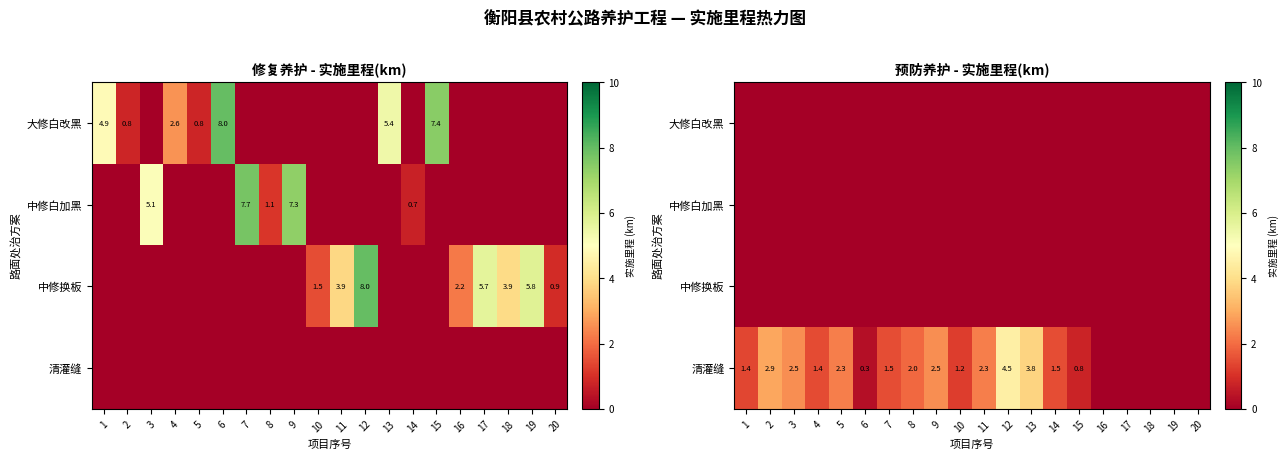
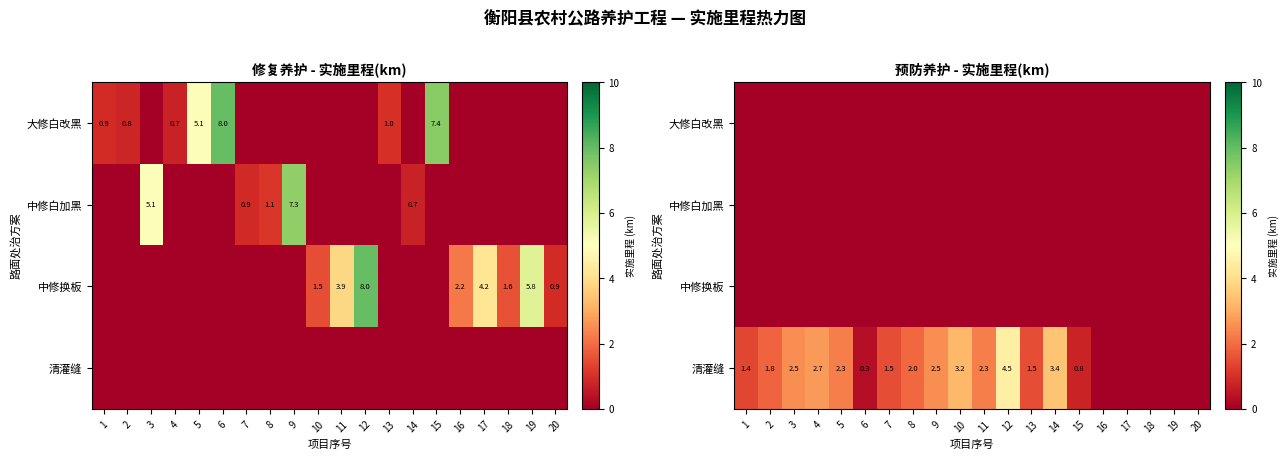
  {
    "修复养护 - 实施里程(km)": {
      "大修白改黑": {
-       "1": 4.9,
+       "1": 0.9,
        "2": 0.8,
-       "4": 2.6,
-       "5": 0.8,
+       "4": 0.7,
+       "5": 5.1,
        "6": 8.0,
-       "13": 5.4,
+       "13": 1.0,
        "15": 7.4
      },
      "中修白加黑": {
        "3": 5.1,
-       "7": 7.7,
+       "7": 0.9,
        "8": 1.1,
        "9": 7.3,
        "14": 0.7
      },
      "中修换板": {
        "10": 1.5,
        "11": 3.9,
        "12": 8.0,
        "16": 2.2,
-       "17": 5.7,
-       "18": 3.9,
+       "17": 4.2,
+       "18": 1.6,
        "19": 5.8,
        "20": 0.9
      }
    },
    "预防养护 - 实施里程(km)": {
      "清灌缝": {
        "1": 1.4,
-       "2": 2.9,
+       "2": 1.8,
        "3": 2.5,
-       "4": 1.4,
+       "4": 2.7,
        "5": 2.3,
        "6": 0.3,
        "7": 1.5,
        "8": 2.0,
        "9": 2.5,
-       "10": 1.2,
+       "10": 3.2,
        "11": 2.3,
        "12": 4.5,
-       "13": 3.8,
-       "14": 1.5,
+       "13": 1.5,
+       "14": 3.4,
        "15": 0.8
      }
    }
  }
